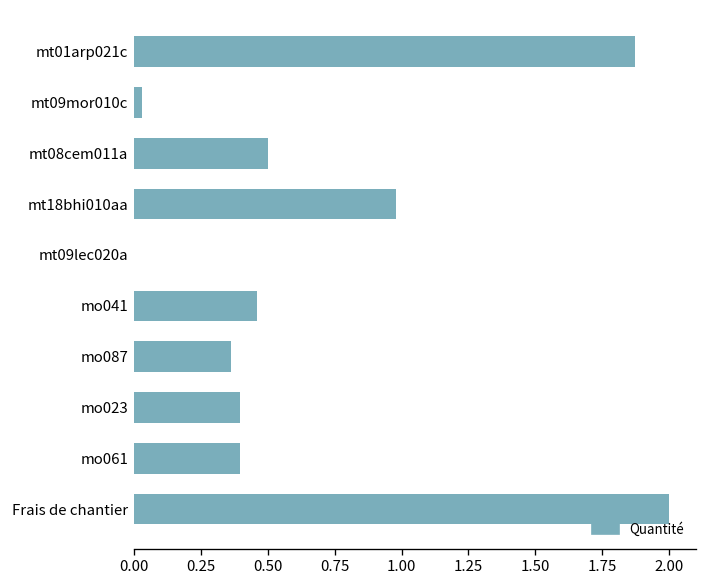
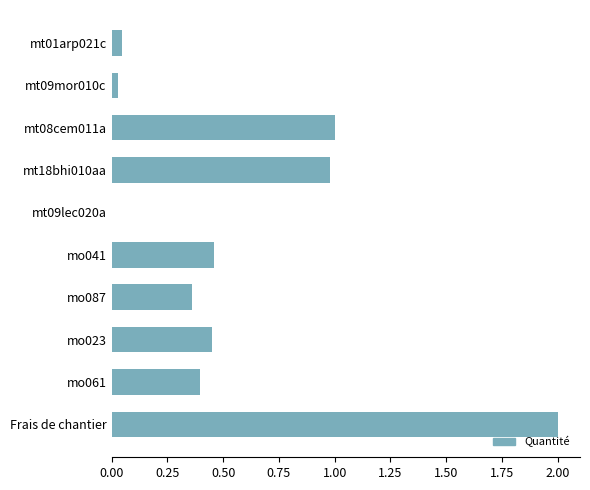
  {
-   "mt01arp021c": 1.87,
+   "mt01arp021c": 0.05,
    "mt09mor010c": 0.03,
-   "mt08cem011a": 0.5,
+   "mt08cem011a": 1.0,
    "mt18bhi010aa": 0.98,
    "mo041": 0.46,
    "mo087": 0.36,
-   "mo023": 0.40,
+   "mo023": 0.45,
    "mo061": 0.40,
    "Frais de chantier": 2.00
  }
